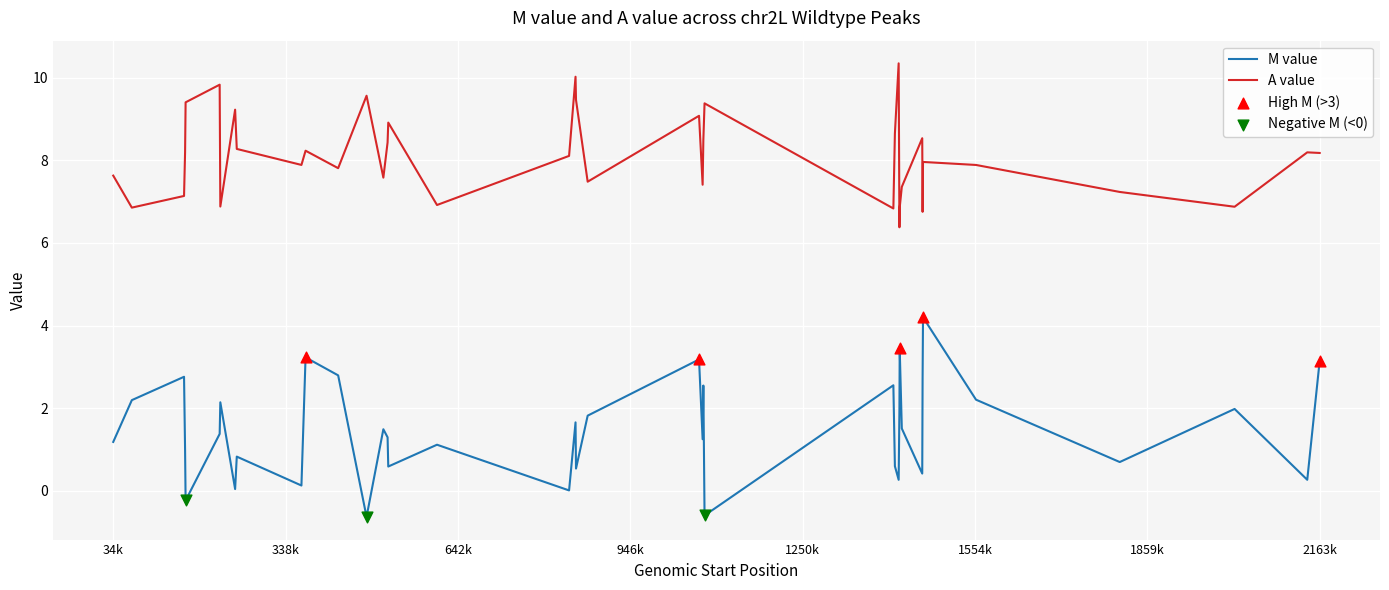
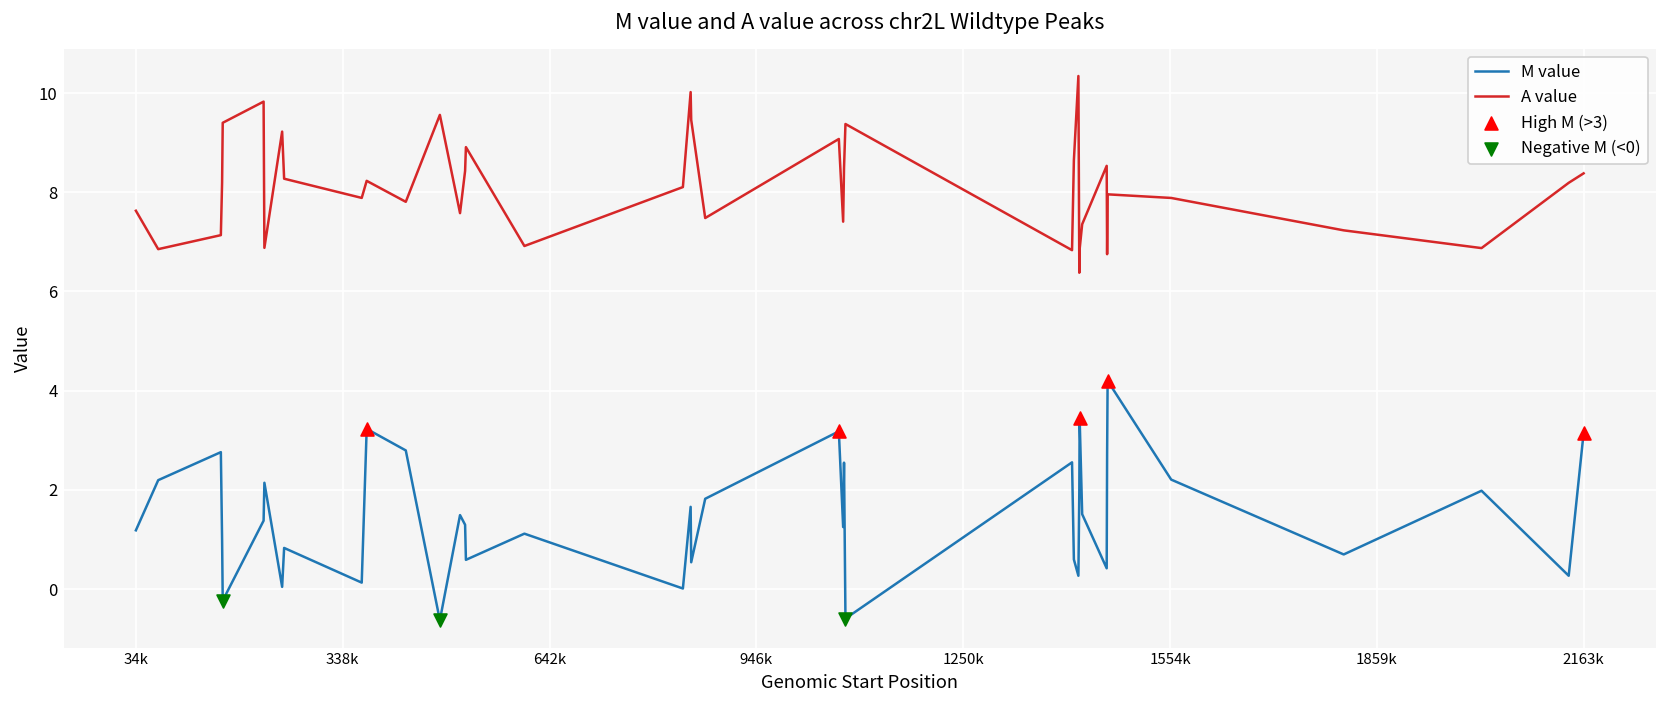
  {
    "M value": {
      "34k": 1.2
    },
    "A value": {
      "34k": 7.6,
-     "2163k": 8.2
+     "2163k": 8.4
    }
  }
